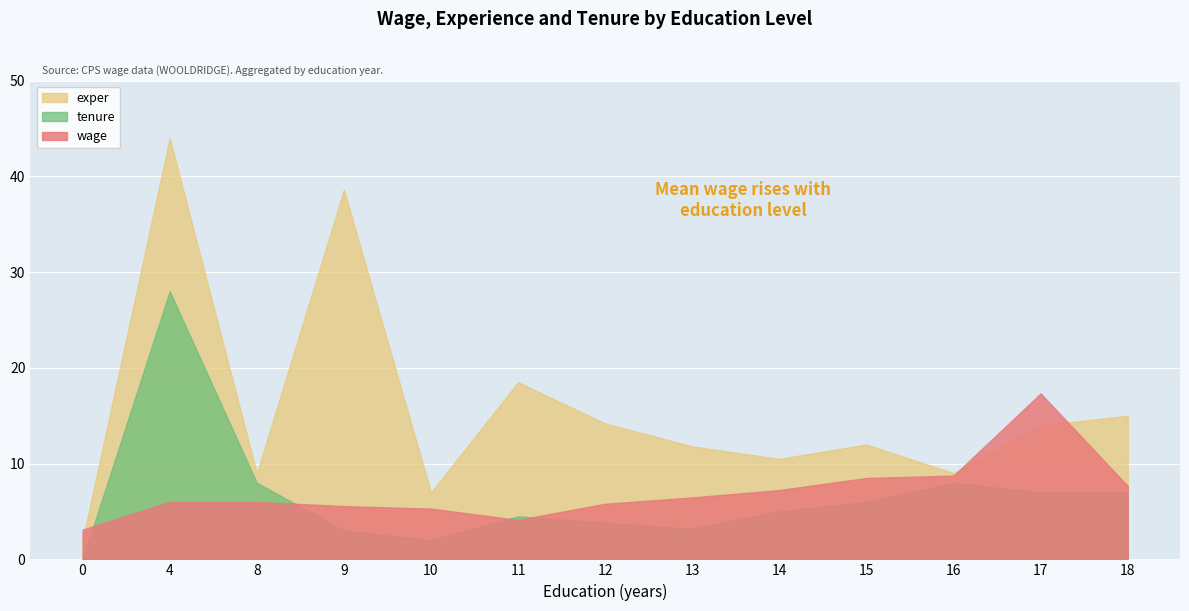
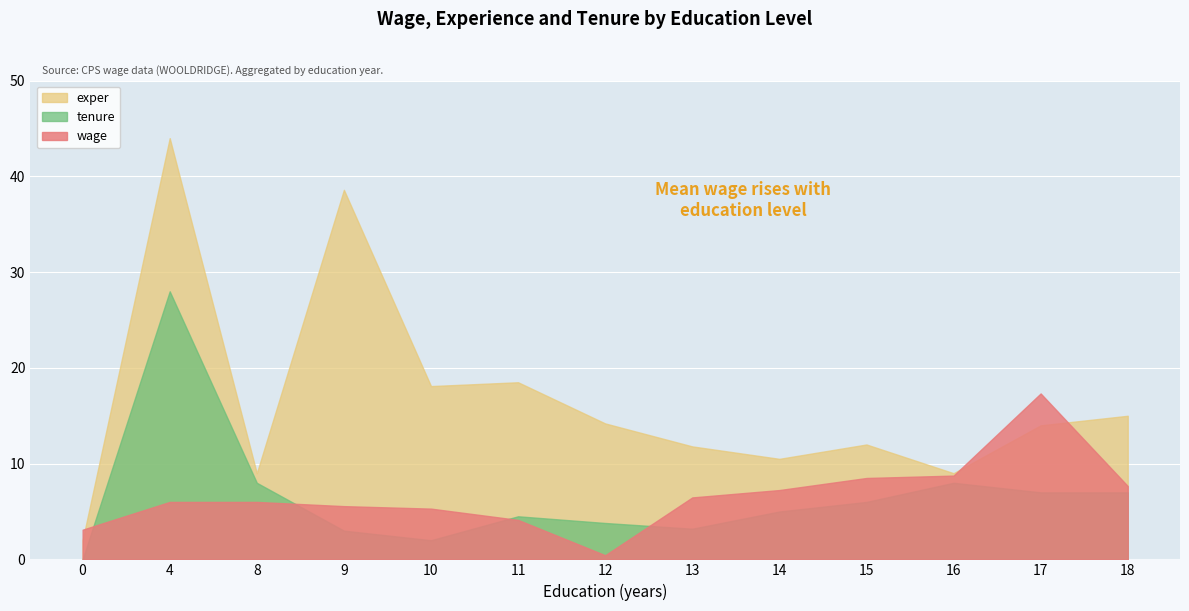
  {
    "exper": {
      "0": 2,
      "4": 44,
      "8": 9,
      "9": 39,
-     "10": 7,
+     "10": 18,
      "11": 19,
      "12": 14,
      "13": 12,
      "14": 11,
      "15": 12,
      "17": 14,
      "18": 15
    },
    "tenure": {
      "0": 0,
      "4": 28,
      "8": 8,
      "9": 3,
      "10": 2,
      "11": 5,
      "12": 4,
      "13": 3,
      "14": 5,
      "15": 6,
      "16": 8,
      "17": 7,
      "18": 7
    },
    "wage": {
      "0": 3,
      "4": 6,
      "8": 6,
      "9": 6,
      "10": 5,
      "11": 4,
-     "12": 6,
+     "12": 0,
      "13": 6,
      "14": 7,
      "15": 9,
      "17": 17,
      "18": 8
    }
  }
